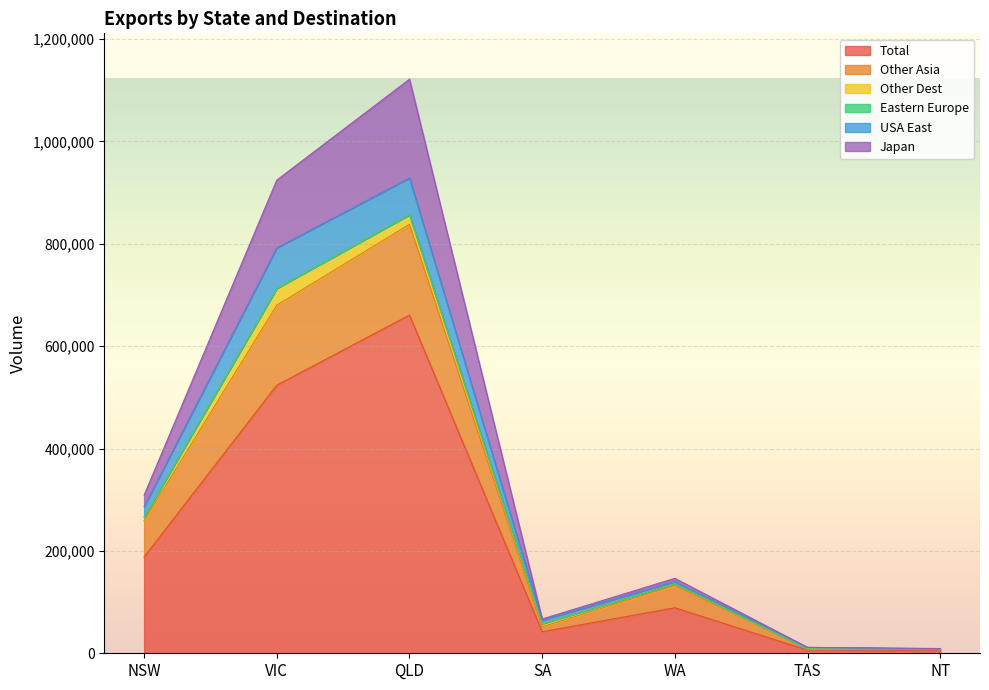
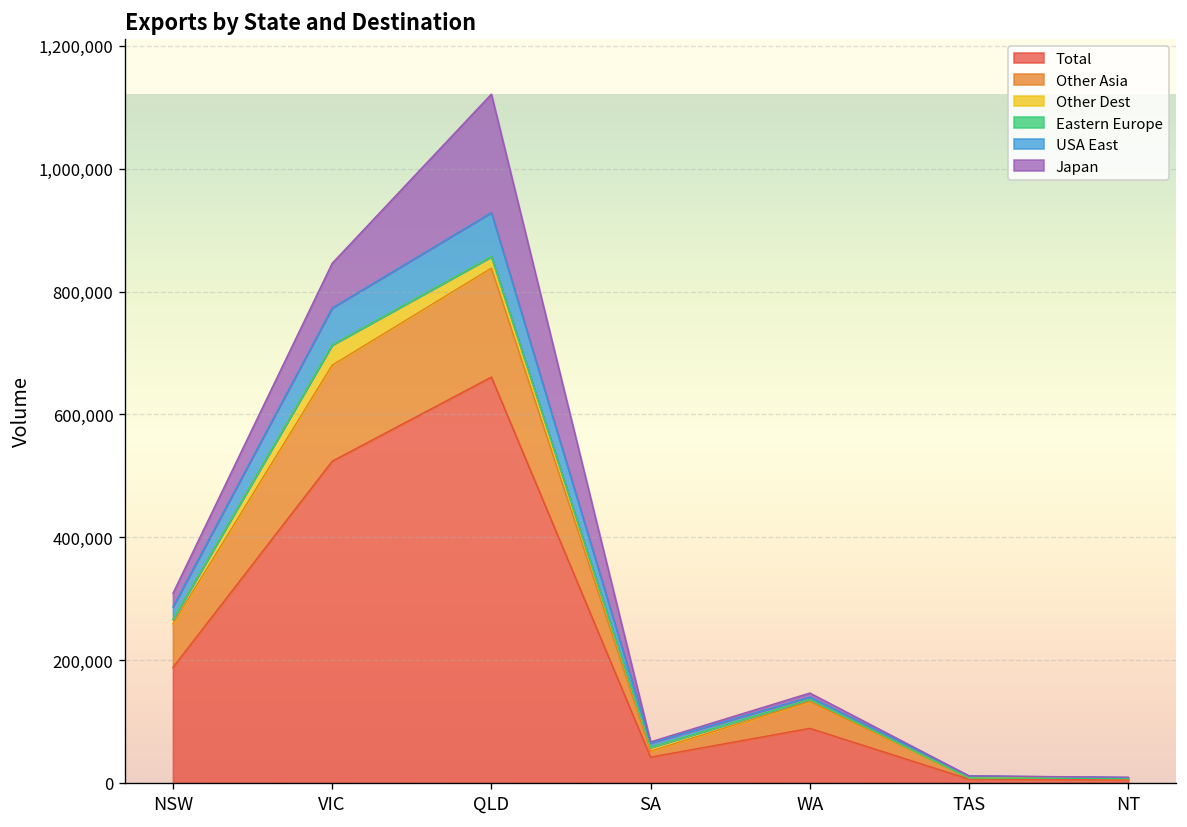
  {
    "Eastern Europe": {
      "NSW": "10,000",
      "VIC": "30,000",
      "QLD": "20,000",
      "SA": "10,000"
    },
    "USA East": {
      "NSW": "20,000",
-     "VIC": "80,000",
+     "VIC": "60,000",
      "QLD": "70,000"
    },
    "Japan": {
      "NSW": "20,000",
-     "VIC": "130,000",
+     "VIC": "70,000",
      "QLD": "190,000",
      "WA": "10,000"
    }
  }
